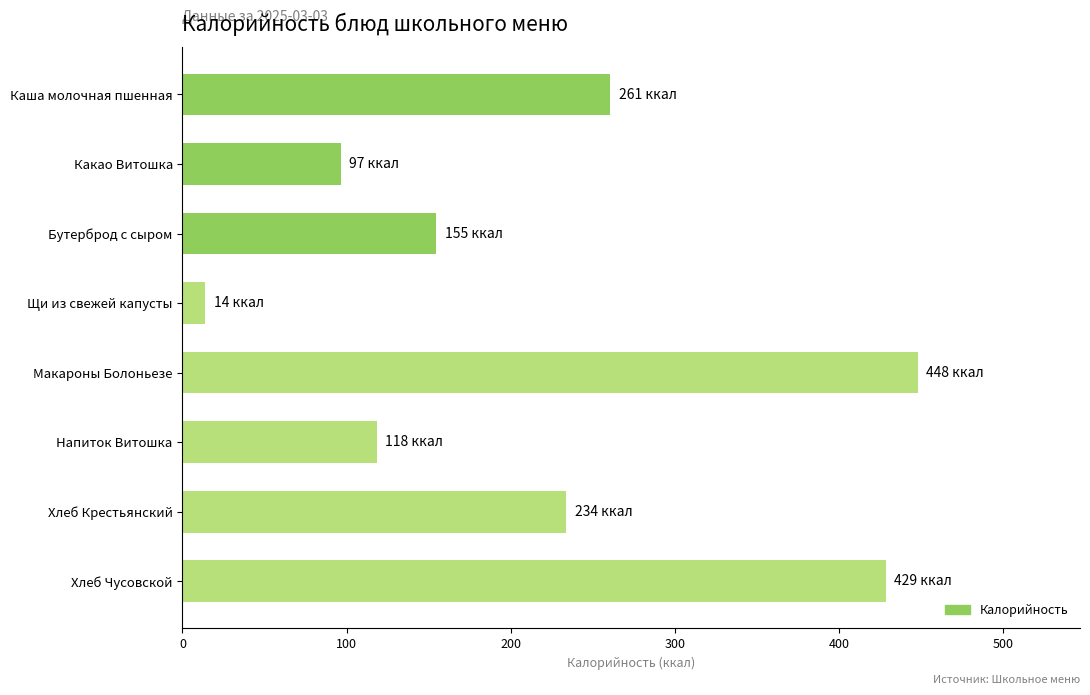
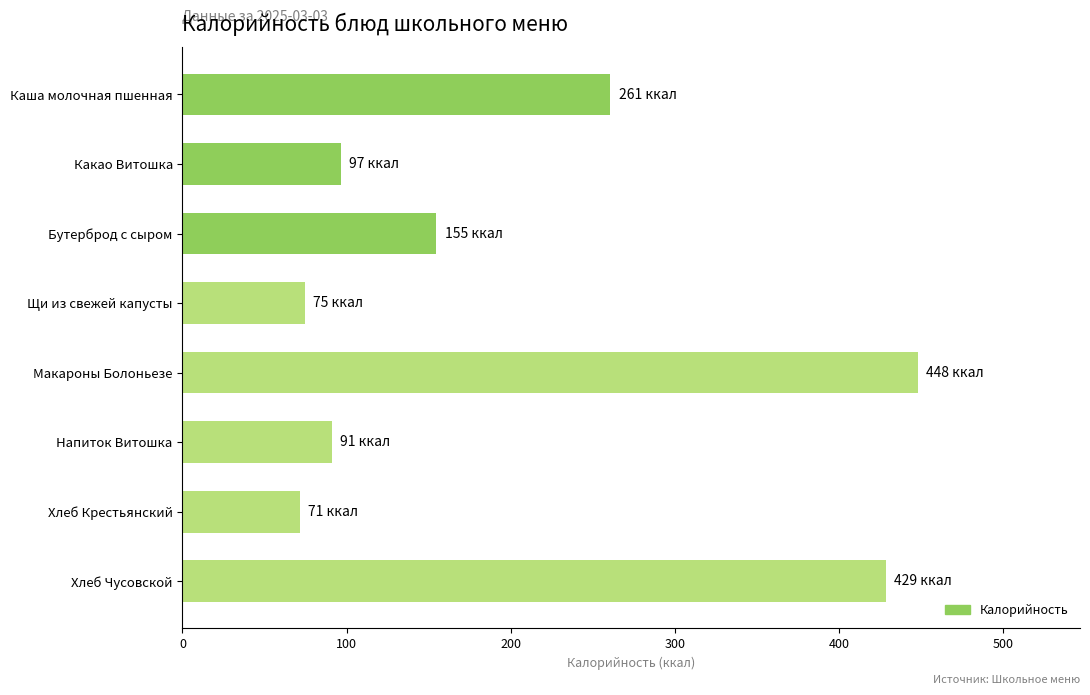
  {
    "Каша молочная пшенная": 261,
    "Какао Витошка": 97,
    "Бутерброд с сыром": 155,
-   "Щи из свежей капусты": 14,
+   "Щи из свежей капусты": 75,
    "Макароны Болоньезе": 448,
-   "Напиток Витошка": 118,
-   "Хлеб Крестьянский": 234,
+   "Напиток Витошка": 91,
+   "Хлеб Крестьянский": 71,
    "Хлеб Чусовской": 429
  }
